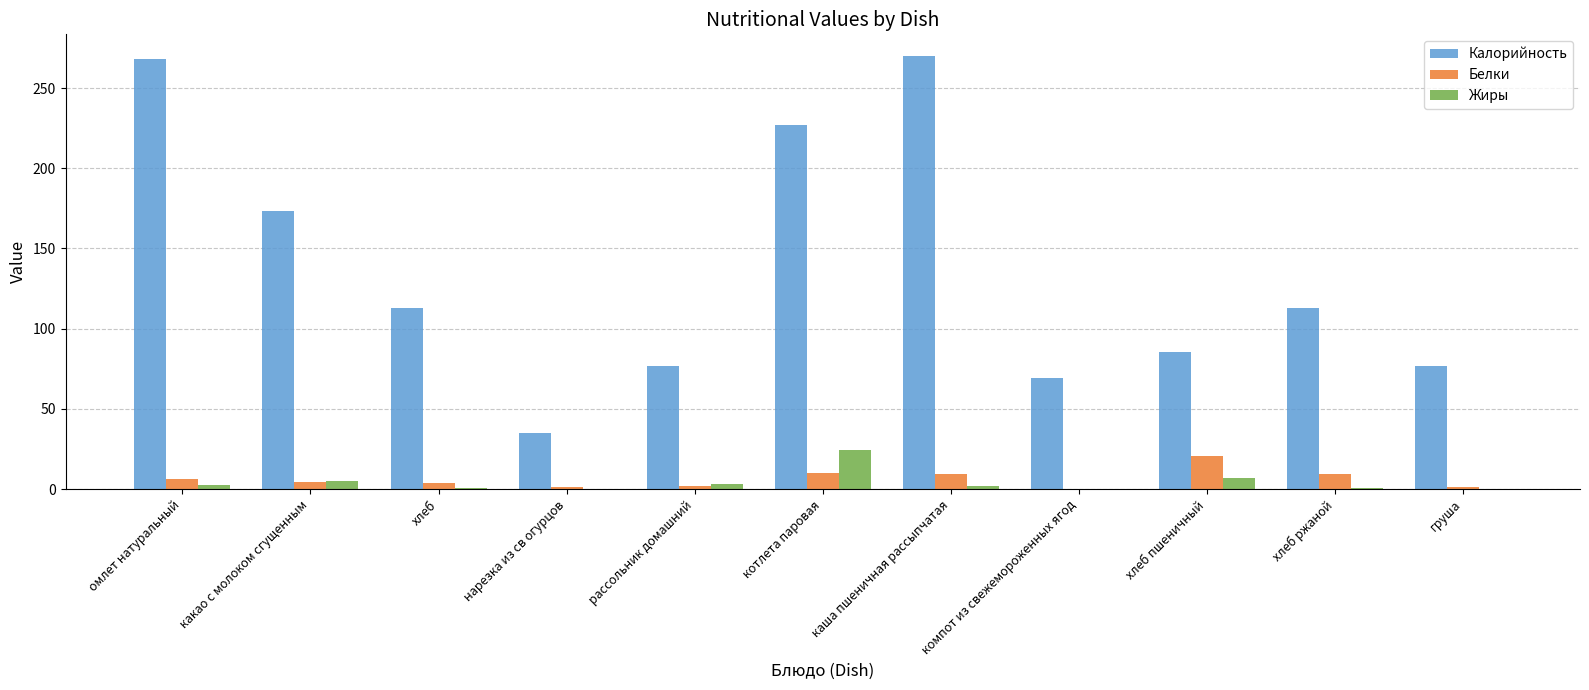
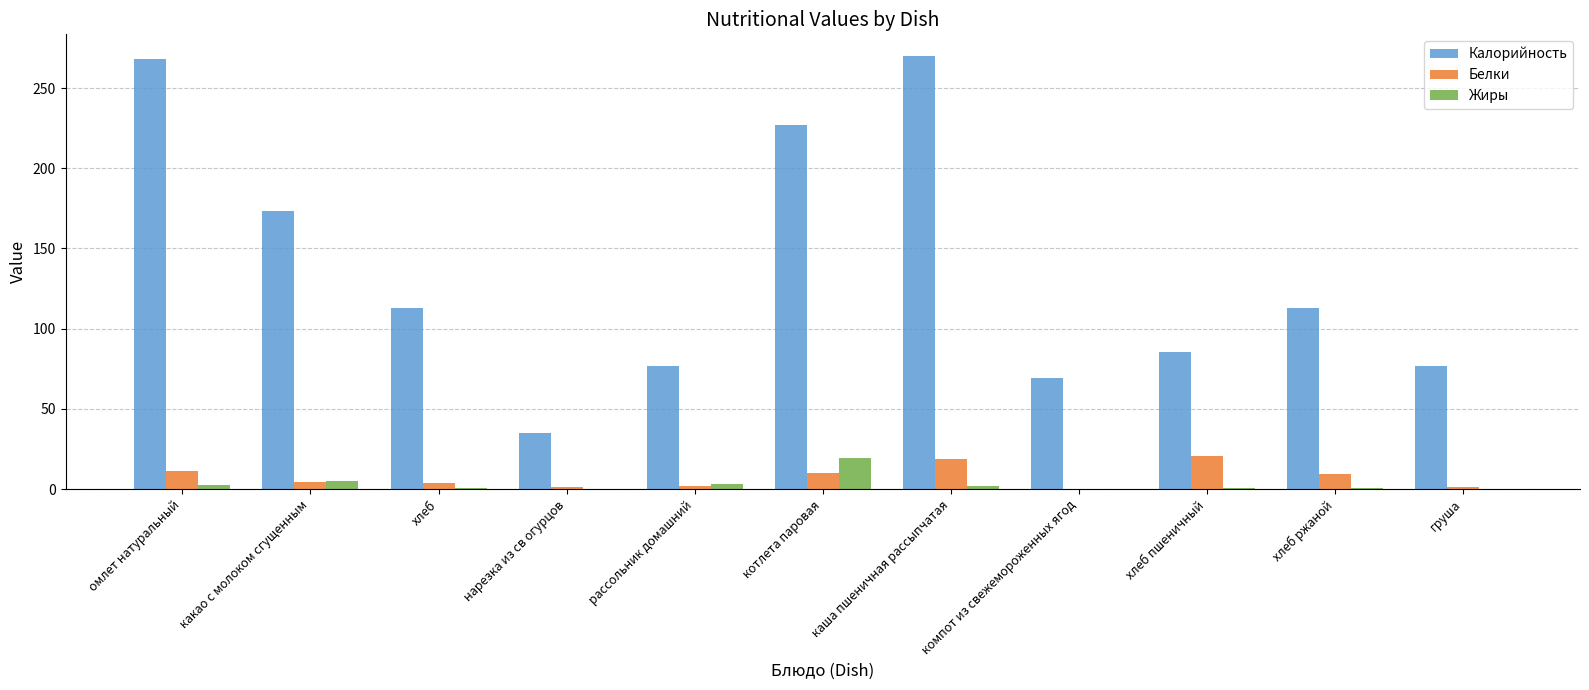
  {
    "Калорийность": {
      "омлет натуральный": 268,
      "какао с молоком сгущенным": 173,
      "хлеб": 113,
      "нарезка из св огурцов": 35,
      "рассольник домашний": 77,
      "котлета паровая": 227,
      "каша пшеничная рассыпчатая": 270,
      "компот из свежемороженных ягод": 69,
      "хлеб пшеничный": 86,
      "хлеб ржаной": 113,
      "груша": 77
    },
    "Белки": {
-     "омлет натуральный": 6,
+     "омлет натуральный": 11,
      "какао с молоком сгущенным": 4,
      "хлеб": 4,
      "рассольник домашний": 2,
      "котлета паровая": 10,
-     "каша пшеничная рассыпчатая": 9,
+     "каша пшеничная рассыпчатая": 19,
      "хлеб пшеничный": 21,
      "хлеб ржаной": 9
    },
    "Жиры": {
      "омлет натуральный": 3,
      "какао с молоком сгущенным": 5,
      "нарезка из св огурцов": 0,
      "рассольник домашний": 3,
-     "котлета паровая": 25,
+     "котлета паровая": 19,
      "каша пшеничная рассыпчатая": 2,
      "компот из свежемороженных ягод": 0,
-     "хлеб пшеничный": 7
+     "хлеб пшеничный": 1
    }
  }
